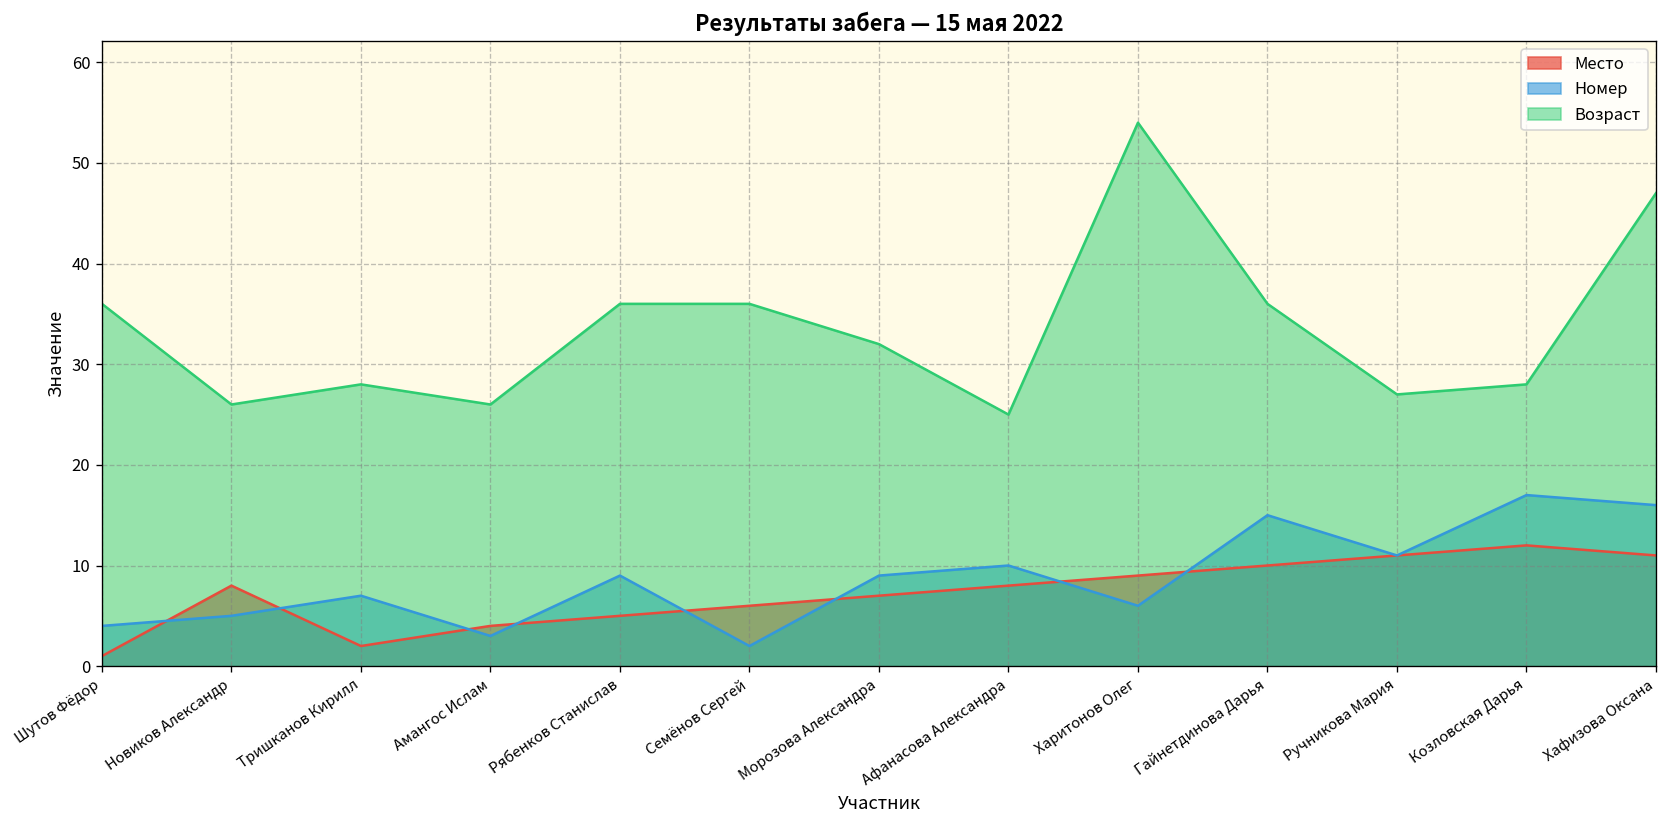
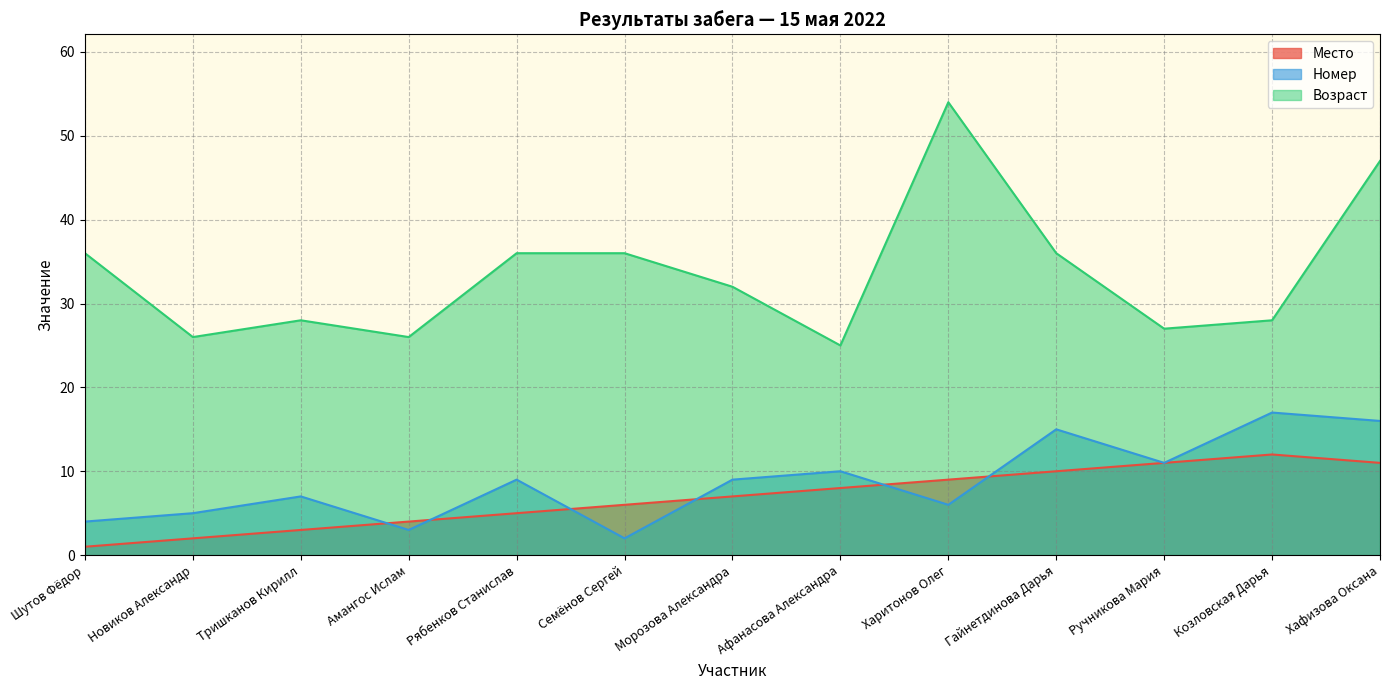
  {
    "Место": {
      "Шутов Фёдор": 1,
-     "Новиков Александр": 8,
-     "Тришканов Кирилл": 2,
+     "Новиков Александр": 2,
+     "Тришканов Кирилл": 3,
      "Амангос Ислам": 4,
      "Рябенков Станислав": 5,
      "Семёнов Сергей": 6,
      "Морозова Александра": 7,
      "Афанасова Александра": 8,
      "Харитонов Олег": 9,
      "Гайнетдинова Дарья": 10,
      "Козловская Дарья": 12,
      "Хафизова Оксана": 11
    },
    "Номер": {
      "Шутов Фёдор": 4,
      "Новиков Александр": 5,
      "Тришканов Кирилл": 7,
      "Амангос Ислам": 3,
      "Рябенков Станислав": 9,
      "Семёнов Сергей": 2,
      "Морозова Александра": 9,
      "Афанасова Александра": 10,
      "Харитонов Олег": 6,
      "Гайнетдинова Дарья": 15,
      "Козловская Дарья": 17,
      "Хафизова Оксана": 16
    },
    "Возраст": {
      "Шутов Фёдор": 36,
      "Новиков Александр": 26,
      "Тришканов Кирилл": 28,
      "Амангос Ислам": 26,
      "Рябенков Станислав": 36,
      "Семёнов Сергей": 36,
      "Морозова Александра": 32,
      "Афанасова Александра": 25,
      "Харитонов Олег": 54,
      "Гайнетдинова Дарья": 36,
      "Ручникова Мария": 27,
      "Козловская Дарья": 28,
      "Хафизова Оксана": 47
    }
  }
